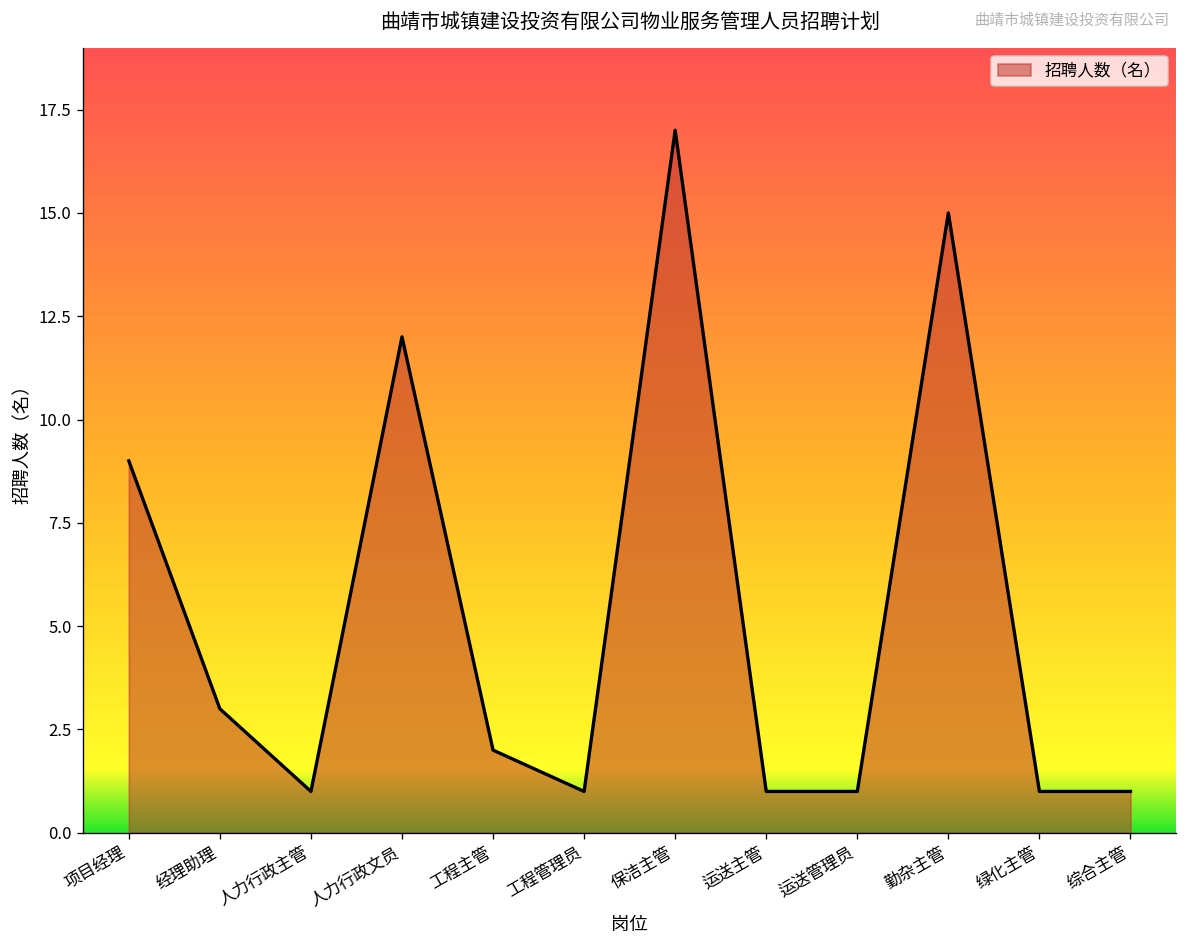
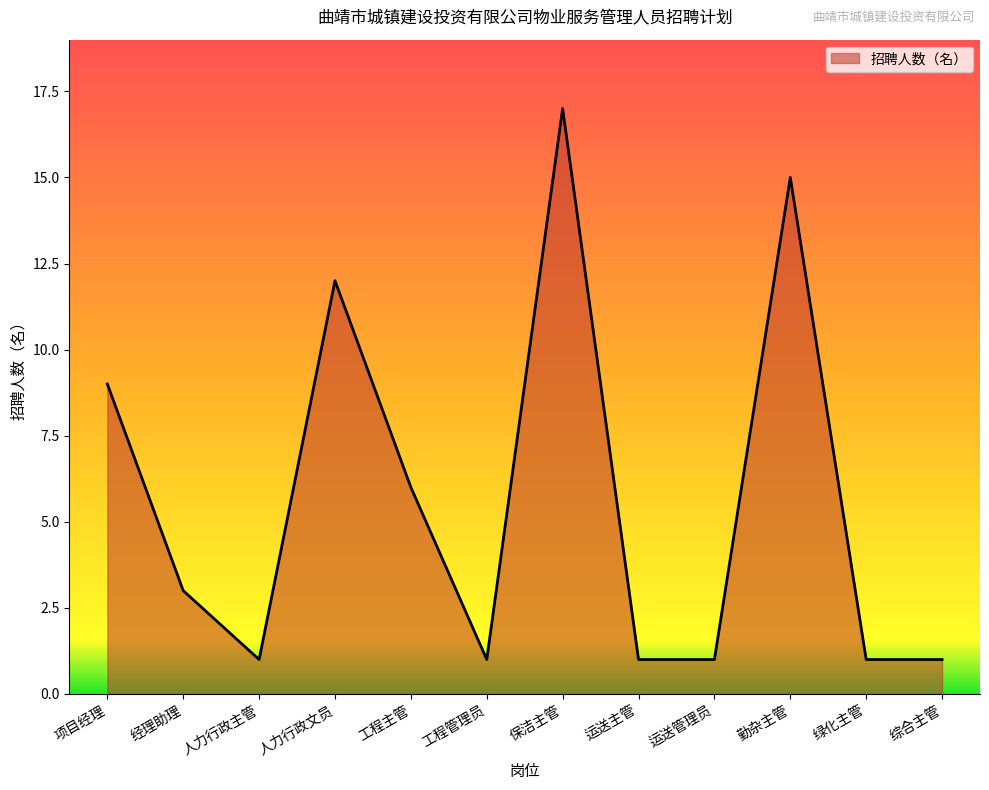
  {
    "项目经理": 9,
    "经理助理": 3,
    "人力行政主管": 1,
    "人力行政文员": 12,
-   "工程主管": 2,
+   "工程主管": 6,
    "工程管理员": 1,
    "保洁主管": 17,
    "运送主管": 1,
    "运送管理员": 1,
    "勤杂主管": 15,
    "绿化主管": 1,
    "综合主管": 1
  }
